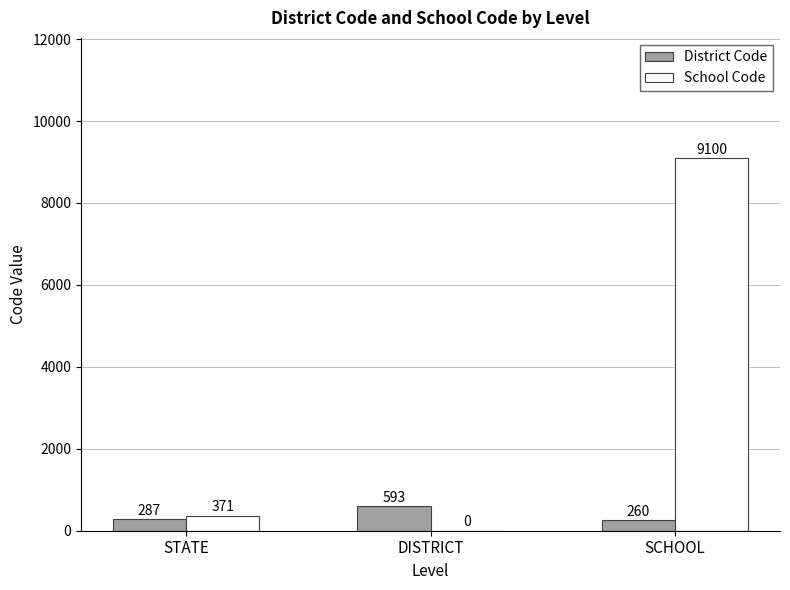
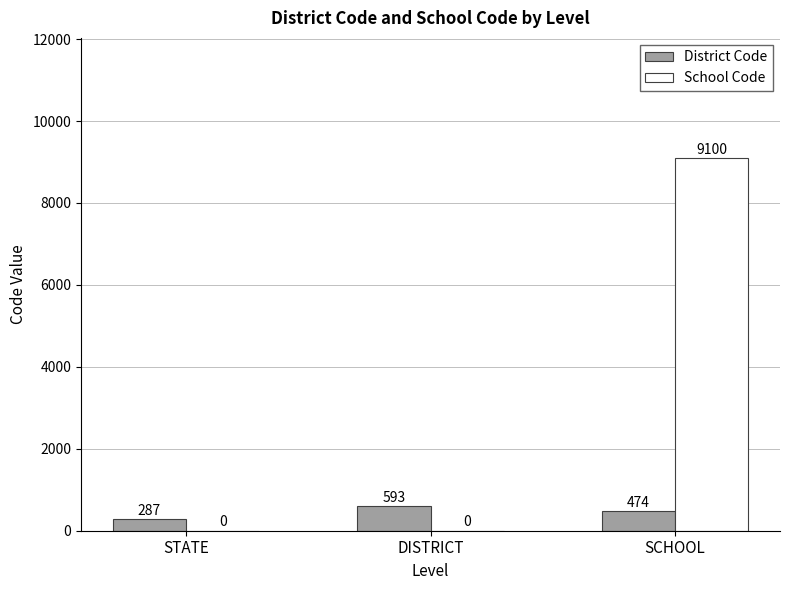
  {
    "District Code": {
      "STATE": 287,
      "DISTRICT": 593,
-     "SCHOOL": 260
+     "SCHOOL": 474
    },
    "School Code": {
-     "STATE": 371,
+     "STATE": 0,
      "DISTRICT": 0,
      "SCHOOL": 9100
    }
  }
